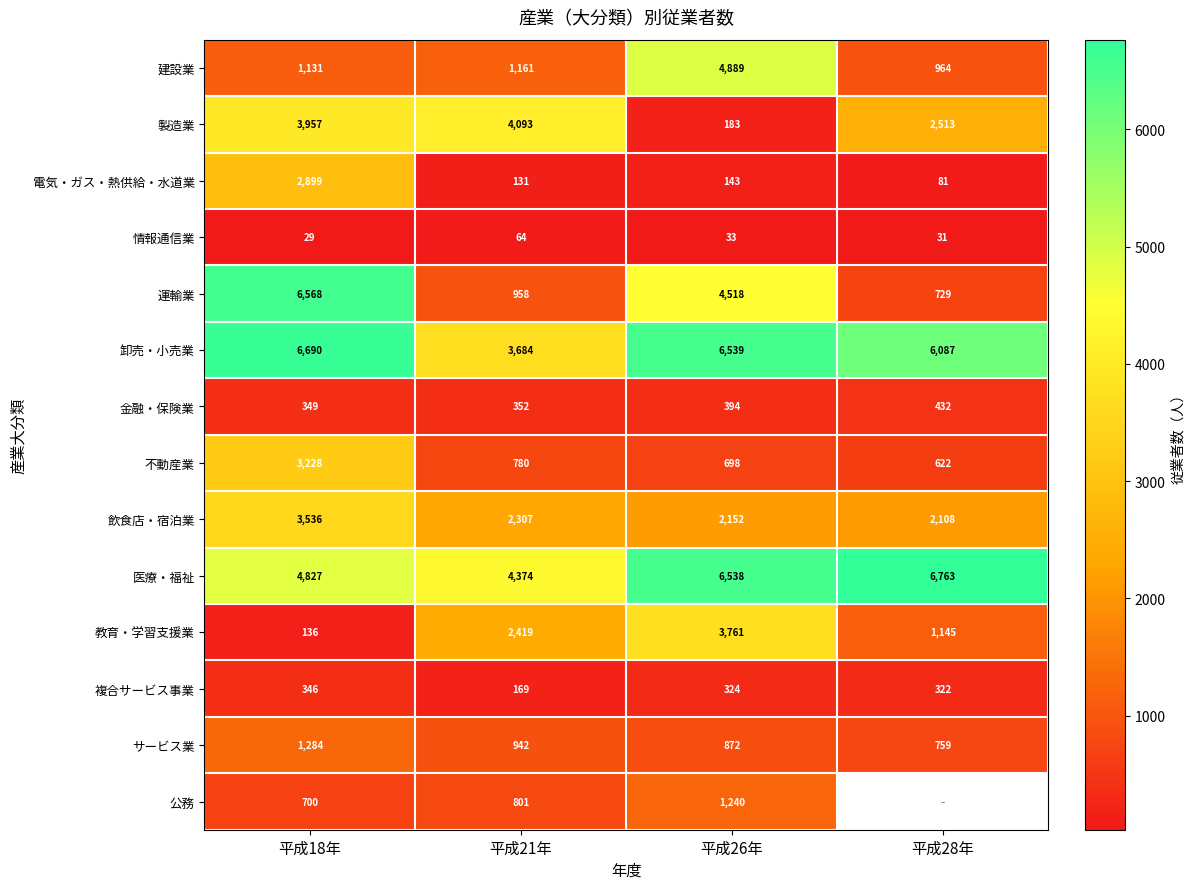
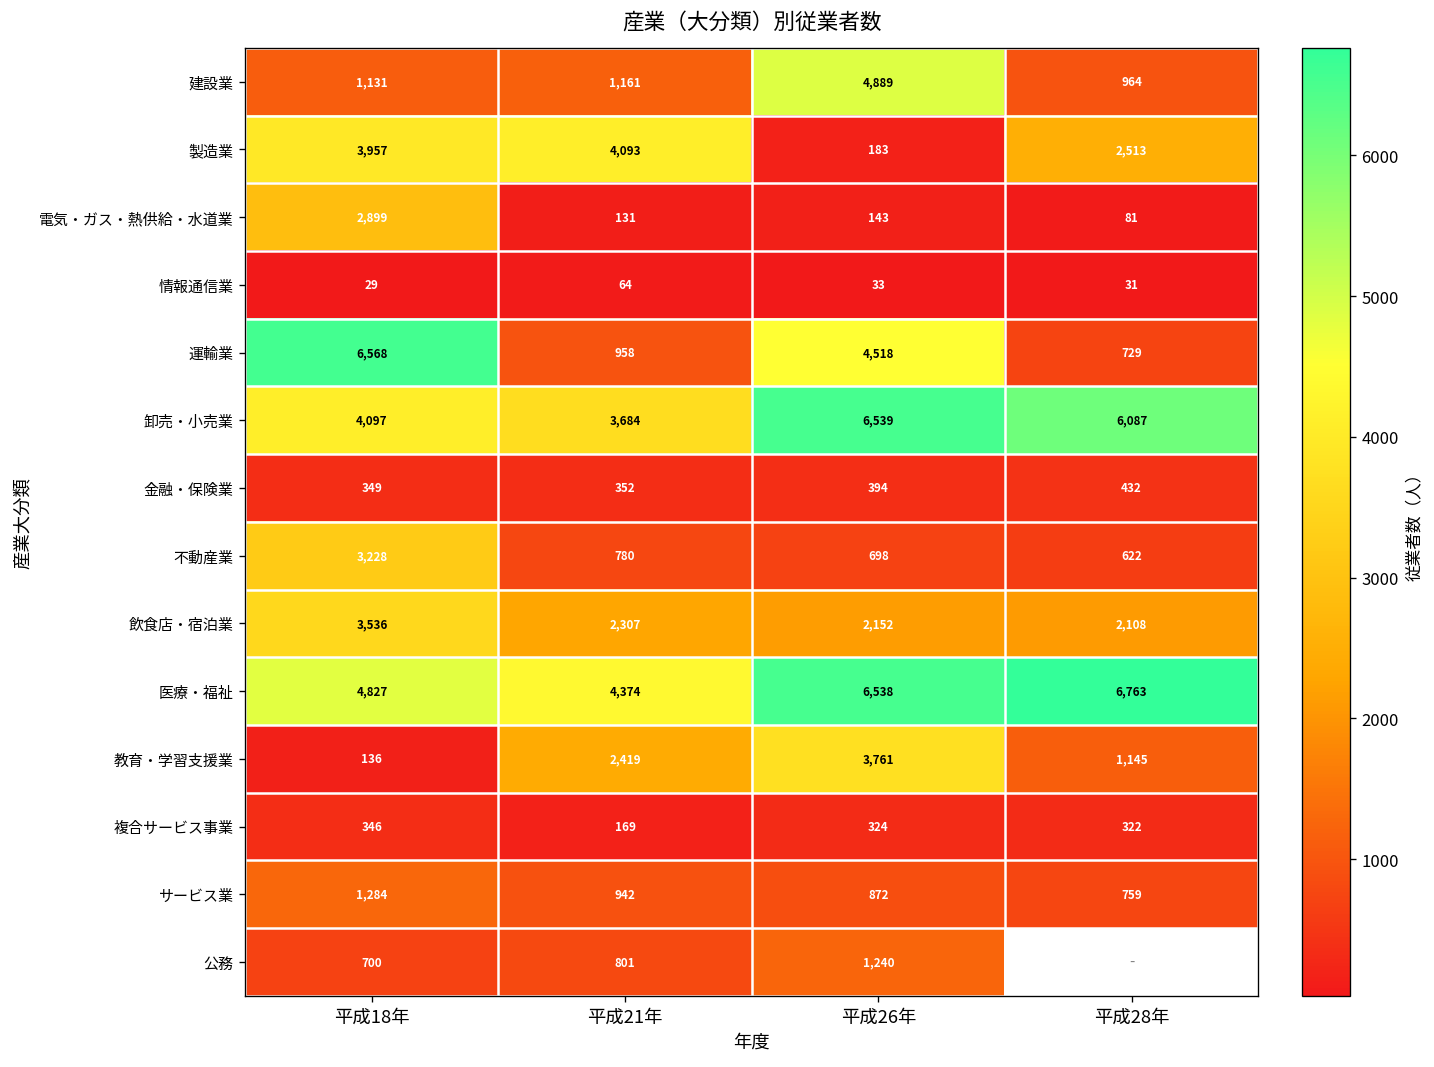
  {
    "建設業": {
      "平成18年": "1,131",
      "平成21年": "1,161",
      "平成26年": "4,889",
      "平成28年": "964"
    },
    "製造業": {
      "平成18年": "3,957",
      "平成21年": "4,093",
      "平成26年": "183",
      "平成28年": "2,513"
    },
    "電気・ガス・熱供給・水道業": {
      "平成18年": "2,899",
      "平成21年": "131",
      "平成26年": "143",
      "平成28年": "81"
    },
    "情報通信業": {
      "平成18年": "29",
      "平成21年": "64",
      "平成26年": "33",
      "平成28年": "31"
    },
    "運輸業": {
      "平成18年": "6,568",
      "平成21年": "958",
      "平成26年": "4,518",
      "平成28年": "729"
    },
    "卸売・小売業": {
-     "平成18年": "6,690",
+     "平成18年": "4,097",
      "平成21年": "3,684",
      "平成26年": "6,539",
      "平成28年": "6,087"
    },
    "金融・保険業": {
      "平成18年": "349",
      "平成21年": "352",
      "平成26年": "394",
      "平成28年": "432"
    },
    "不動産業": {
      "平成18年": "3,228",
      "平成21年": "780",
      "平成26年": "698",
      "平成28年": "622"
    },
    "飲食店・宿泊業": {
      "平成18年": "3,536",
      "平成21年": "2,307",
      "平成26年": "2,152",
      "平成28年": "2,108"
    },
    "医療・福祉": {
      "平成18年": "4,827",
      "平成21年": "4,374",
      "平成26年": "6,538",
      "平成28年": "6,763"
    },
    "教育・学習支援業": {
      "平成18年": "136",
      "平成21年": "2,419",
      "平成26年": "3,761",
      "平成28年": "1,145"
    },
    "複合サービス事業": {
      "平成18年": "346",
      "平成21年": "169",
      "平成26年": "324",
      "平成28年": "322"
    },
    "サービス業": {
      "平成18年": "1,284",
      "平成21年": "942",
      "平成26年": "872",
      "平成28年": "759"
    },
    "公務": {
      "平成18年": "700",
      "平成21年": "801",
      "平成26年": "1,240"
    }
  }
